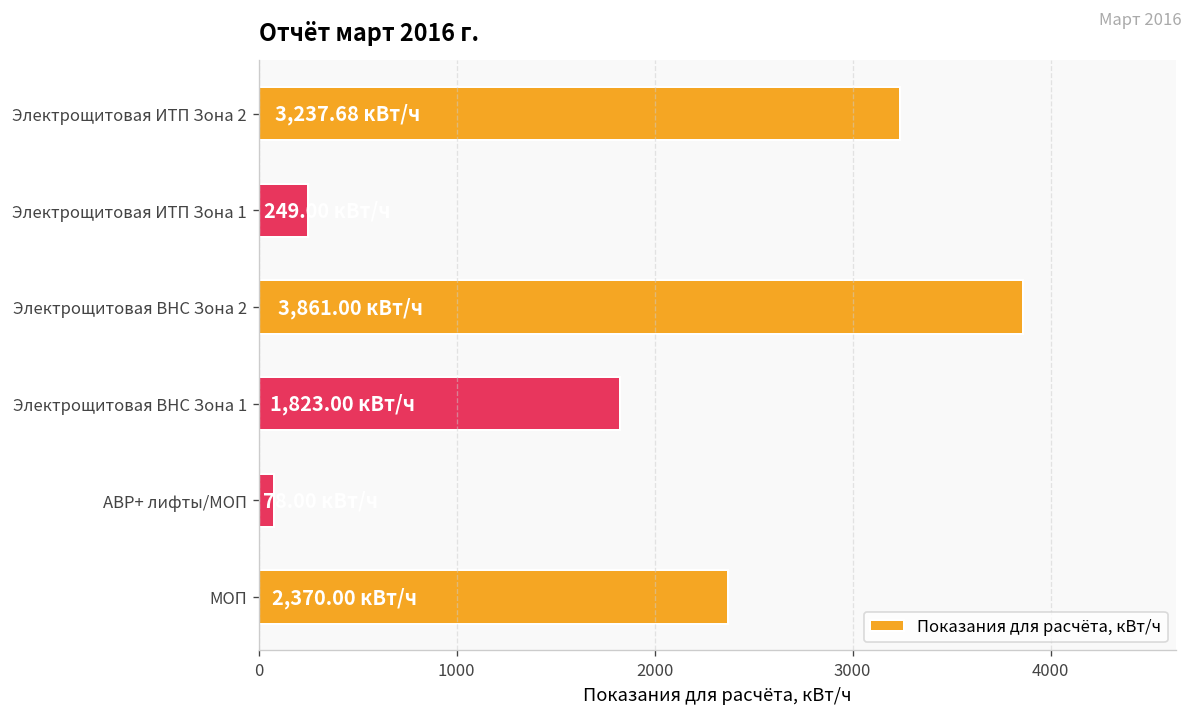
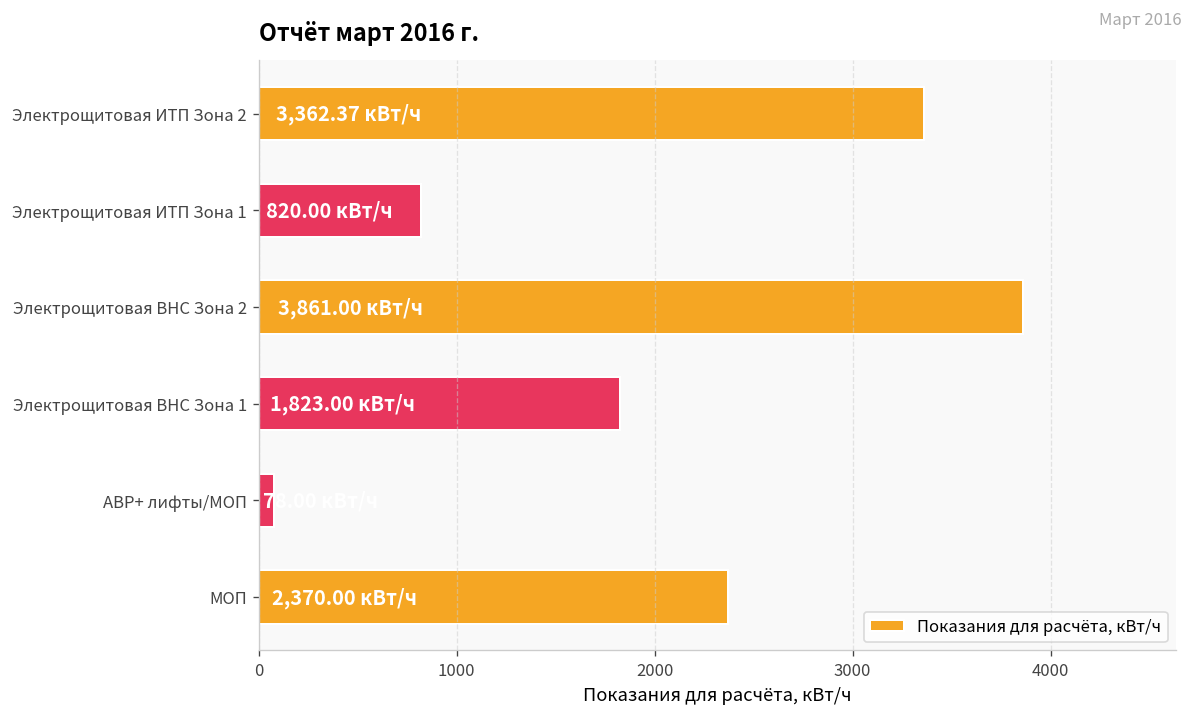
  {
-   "Электрощитовая ИТП Зона 2": "3,237.68",
-   "Электрощитовая ИТП Зона 1": "250",
+   "Электрощитовая ИТП Зона 2": "3,362.37",
+   "Электрощитовая ИТП Зона 1": "820",
    "Электрощитовая ВНС Зона 2": "3,861.00",
    "Электрощитовая ВНС Зона 1": "1,823.00",
    "МОП": "2,370.00"
  }
